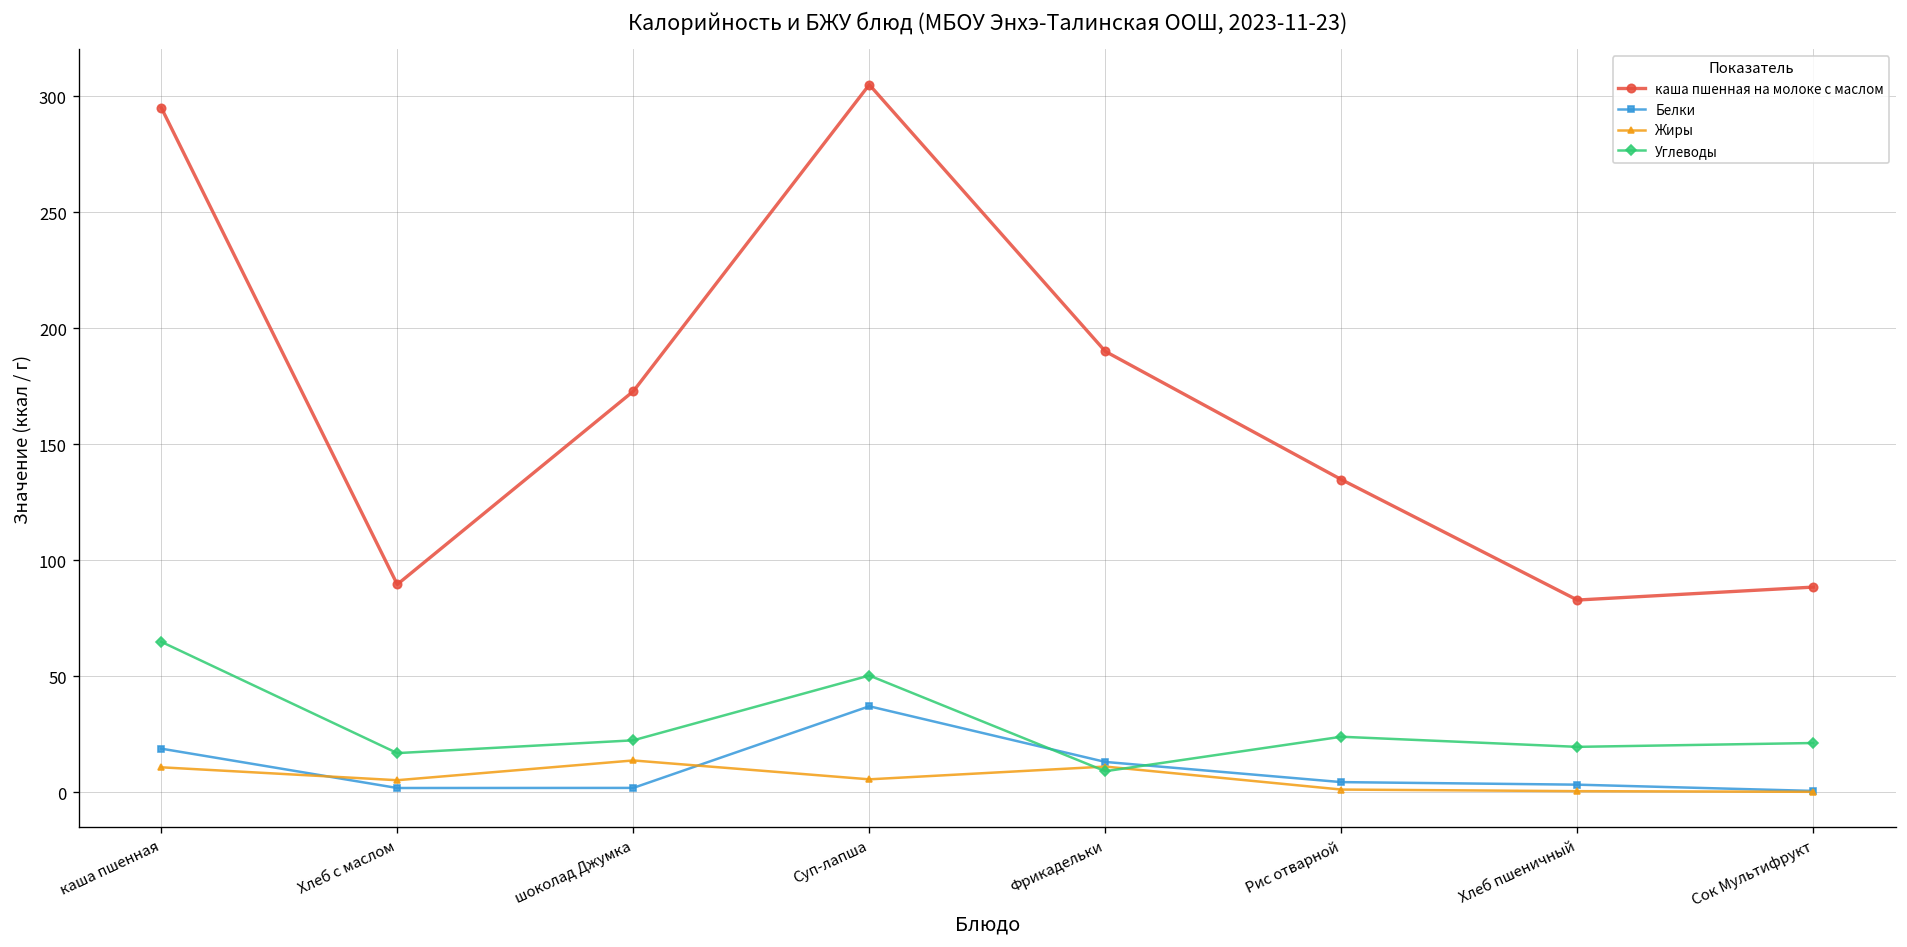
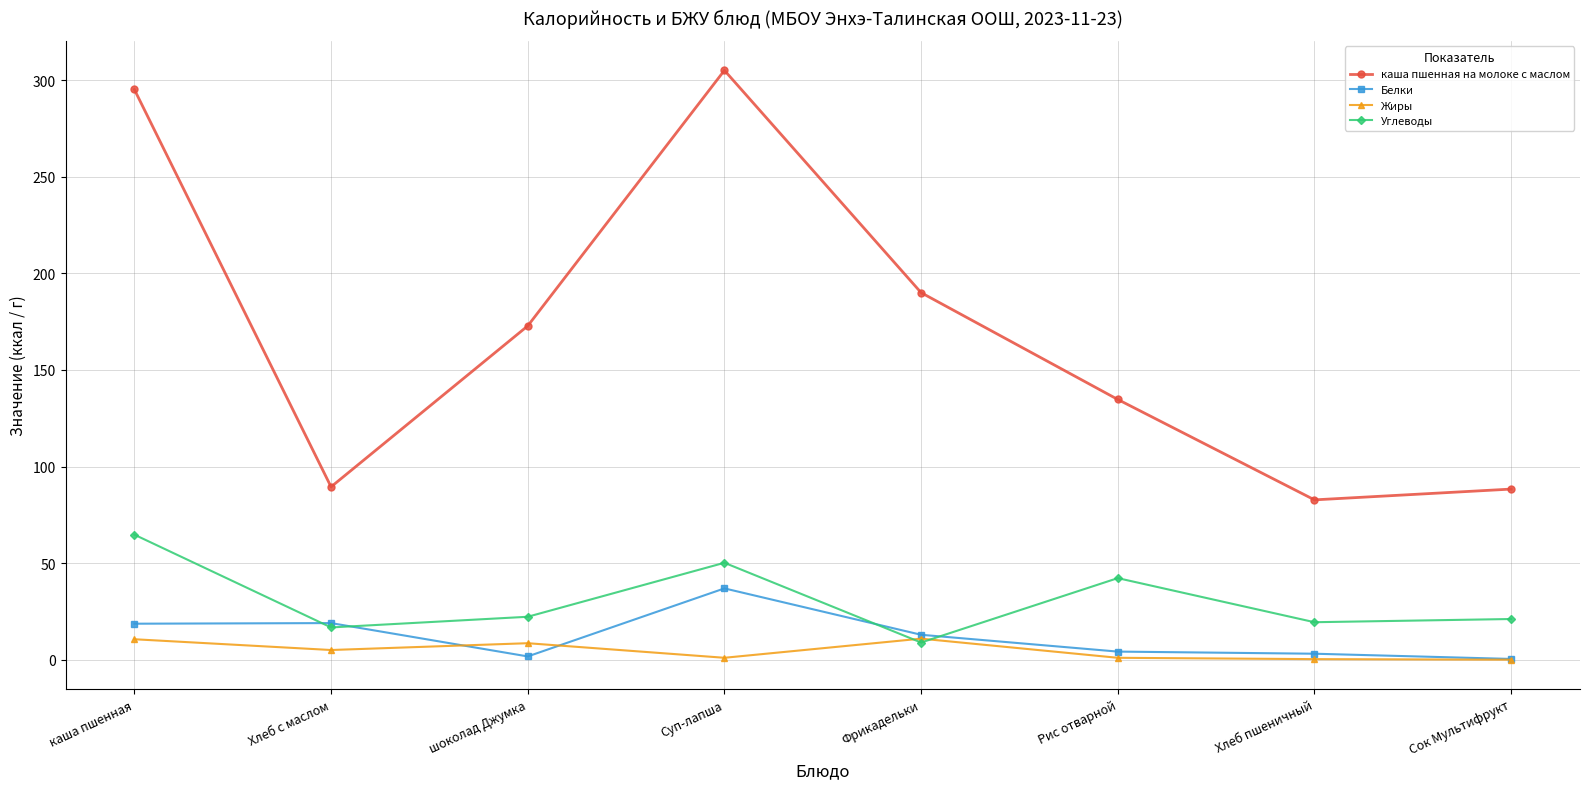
  {
    "каша пшенная на молоке с маслом": {
      "каша пшенная": 295,
      "Хлеб с маслом": 90,
      "шоколад Джумка": 173,
      "Суп-лапша": 305,
      "Фрикадельки": 190,
      "Рис отварной": 135,
      "Хлеб пшеничный": 83,
      "Сок Мультифрукт": 88
    },
    "Белки": {
      "каша пшенная": 19,
-     "Хлеб с маслом": 2,
+     "Хлеб с маслом": 19,
      "шоколад Джумка": 2,
      "Суп-лапша": 37,
      "Фрикадельки": 13,
      "Рис отварной": 4,
      "Хлеб пшеничный": 3
    },
    "Жиры": {
      "каша пшенная": 11,
      "Хлеб с маслом": 5,
-     "шоколад Джумка": 14,
-     "Суп-лапша": 6,
+     "шоколад Джумка": 9,
+     "Суп-лапша": 1,
      "Фрикадельки": 11,
      "Рис отварной": 1,
      "Хлеб пшеничный": 0
    },
    "Углеводы": {
      "каша пшенная": 65,
      "Хлеб с маслом": 17,
      "шоколад Джумка": 22,
      "Суп-лапша": 50,
      "Фрикадельки": 9,
-     "Рис отварной": 24,
+     "Рис отварной": 42,
      "Хлеб пшеничный": 20,
      "Сок Мультифрукт": 21
    }
  }
